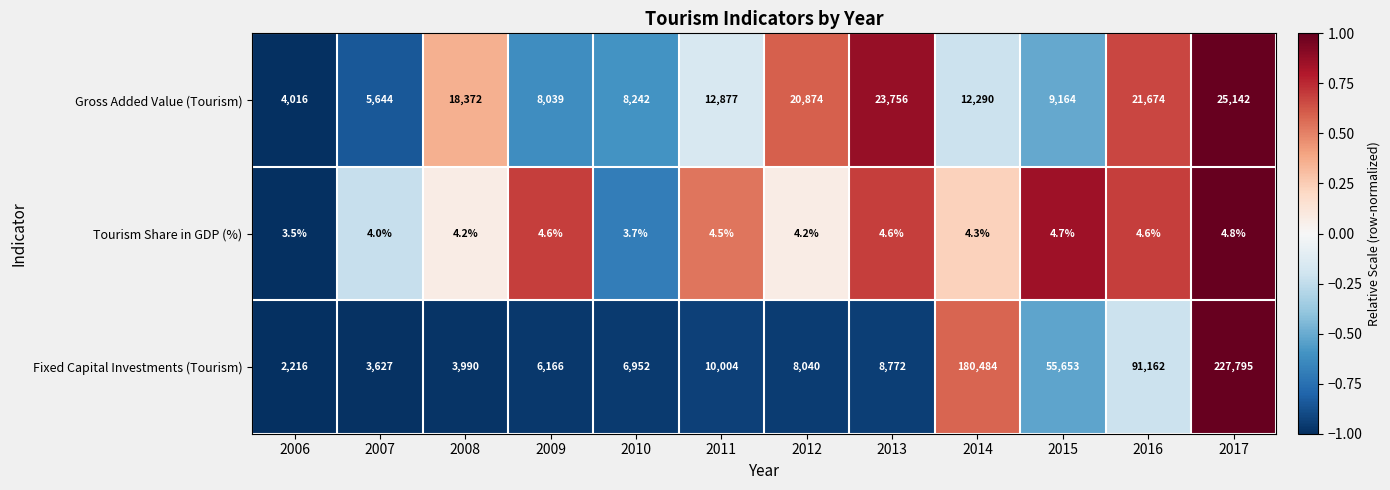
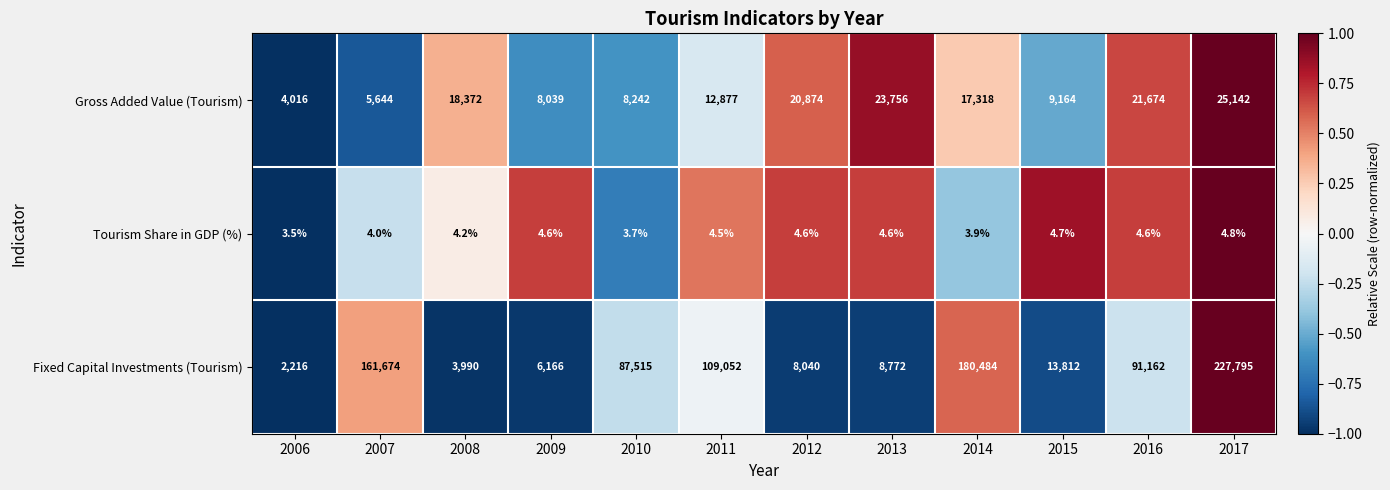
  {
    "Gross Added Value (Tourism)": {
      "2006": "4,016",
      "2007": "5,644",
      "2008": "18,372",
      "2009": "8,039",
      "2010": "8,242",
      "2011": "12,877",
      "2012": "20,874",
      "2013": "23,756",
-     "2014": "12,290",
+     "2014": "17,318",
      "2015": "9,164",
      "2016": "21,674",
      "2017": "25,142"
    },
    "Tourism Share in GDP (%)": {
      "2006": "3.5%",
      "2007": "4.0%",
      "2008": "4.2%",
      "2009": "4.6%",
      "2010": "3.7%",
      "2011": "4.5%",
-     "2012": "4.2%",
+     "2012": "4.6%",
      "2013": "4.6%",
-     "2014": "4.3%",
+     "2014": "3.9%",
      "2015": "4.7%",
      "2016": "4.6%",
      "2017": "4.8%"
    },
    "Fixed Capital Investments (Tourism)": {
      "2006": "2,216",
-     "2007": "3,627",
+     "2007": "161,674",
      "2008": "3,990",
      "2009": "6,166",
-     "2010": "6,952",
-     "2011": "10,004",
+     "2010": "87,515",
+     "2011": "109,052",
      "2012": "8,040",
      "2013": "8,772",
      "2014": "180,484",
-     "2015": "55,653",
+     "2015": "13,812",
      "2016": "91,162",
      "2017": "227,795"
    }
  }
